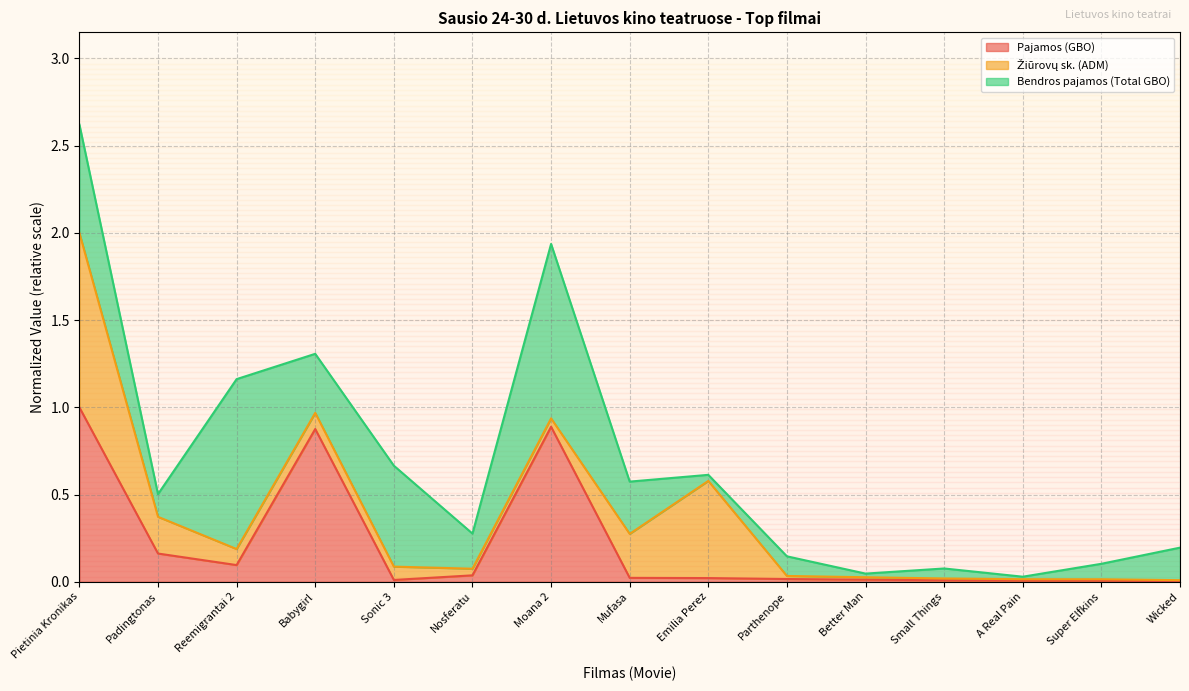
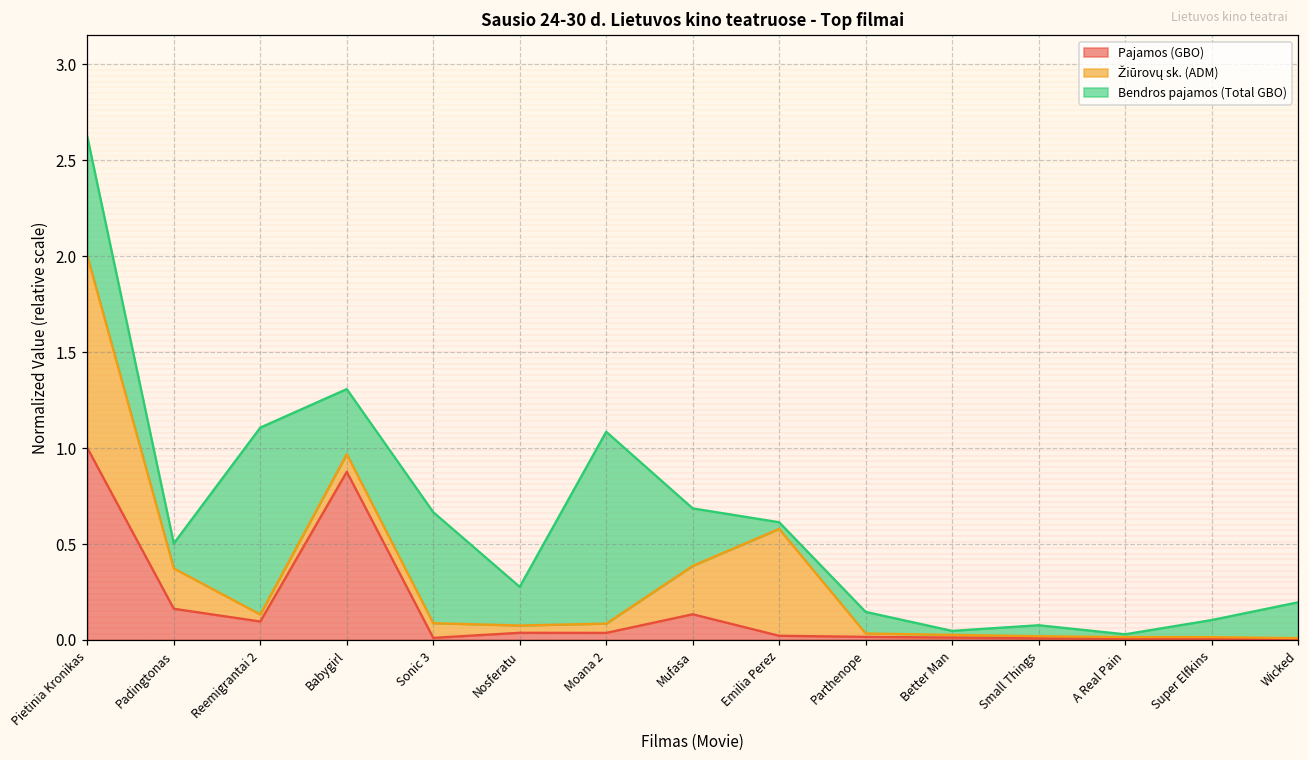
  {
    "Pajamos (GBO)": {
      "Pietinia Kronikas": 1.00,
      "Padingtonas": 0.16,
      "Reemigrantai 2": 0.10,
      "Babygirl": 0.88,
      "Sonic 3": 0.01,
      "Nosferatu": 0.04,
-     "Moana 2": 0.89,
-     "Mufasa": 0.02,
+     "Moana 2": 0.04,
+     "Mufasa": 0.13,
      "Emilia Perez": 0.02,
      "Parthenope": 0.02
    },
    "Žiūrovų sk. (ADM)": {
      "Pietinia Kronikas": 1.00,
      "Padingtonas": 0.21,
-     "Reemigrantai 2": 0.09,
+     "Reemigrantai 2": 0.04,
      "Babygirl": 0.09,
      "Sonic 3": 0.08,
      "Nosferatu": 0.04,
      "Moana 2": 0.05,
      "Mufasa": 0.25,
      "Emilia Perez": 0.56,
      "Parthenope": 0.02
    },
    "Bendros pajamos (Total GBO)": {
      "Pietinia Kronikas": 0.62,
      "Padingtonas": 0.13,
      "Reemigrantai 2": 0.97,
      "Babygirl": 0.34,
      "Sonic 3": 0.58,
      "Nosferatu": 0.20,
      "Moana 2": 1.00,
      "Mufasa": 0.30,
      "Emilia Perez": 0.03,
      "Parthenope": 0.11,
      "Better Man": 0.02,
      "Small Things": 0.06,
      "Super Elfkins": 0.09,
      "Wicked": 0.19
    }
  }
